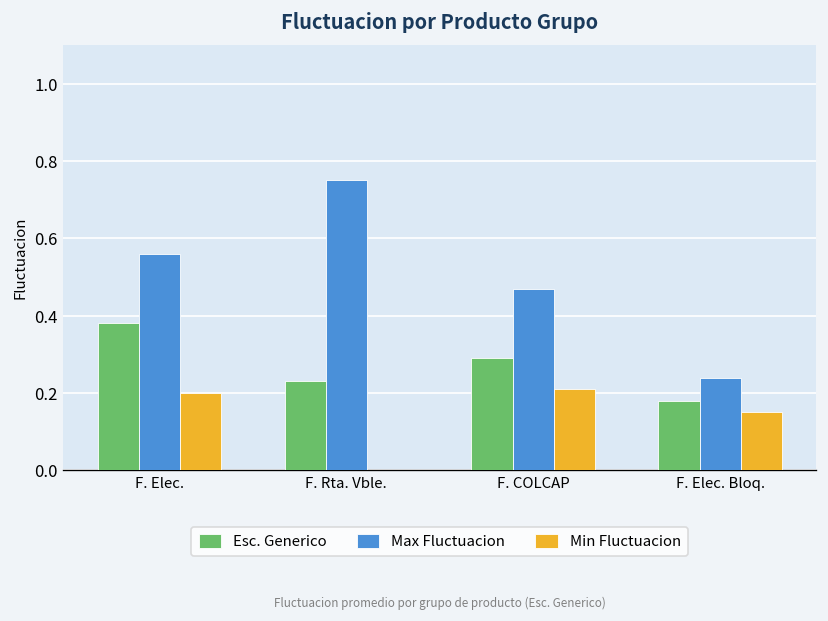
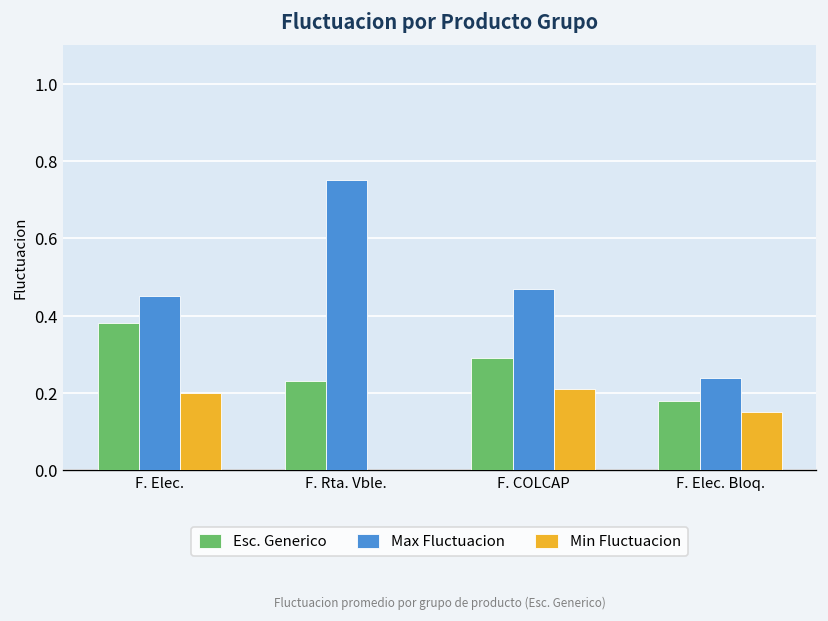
  {
    "Esc. Generico": {
      "F. Elec.": 0.38,
      "F. Rta. Vble.": 0.23,
      "F. COLCAP": 0.29,
      "F. Elec. Bloq.": 0.18
    },
    "Max Fluctuacion": {
-     "F. Elec.": 0.56,
+     "F. Elec.": 0.45,
      "F. Rta. Vble.": 0.75,
      "F. COLCAP": 0.47,
      "F. Elec. Bloq.": 0.24
    },
    "Min Fluctuacion": {
      "F. Elec.": 0.20,
      "F. Rta. Vble.": 0.00,
      "F. COLCAP": 0.21,
      "F. Elec. Bloq.": 0.15
    }
  }
